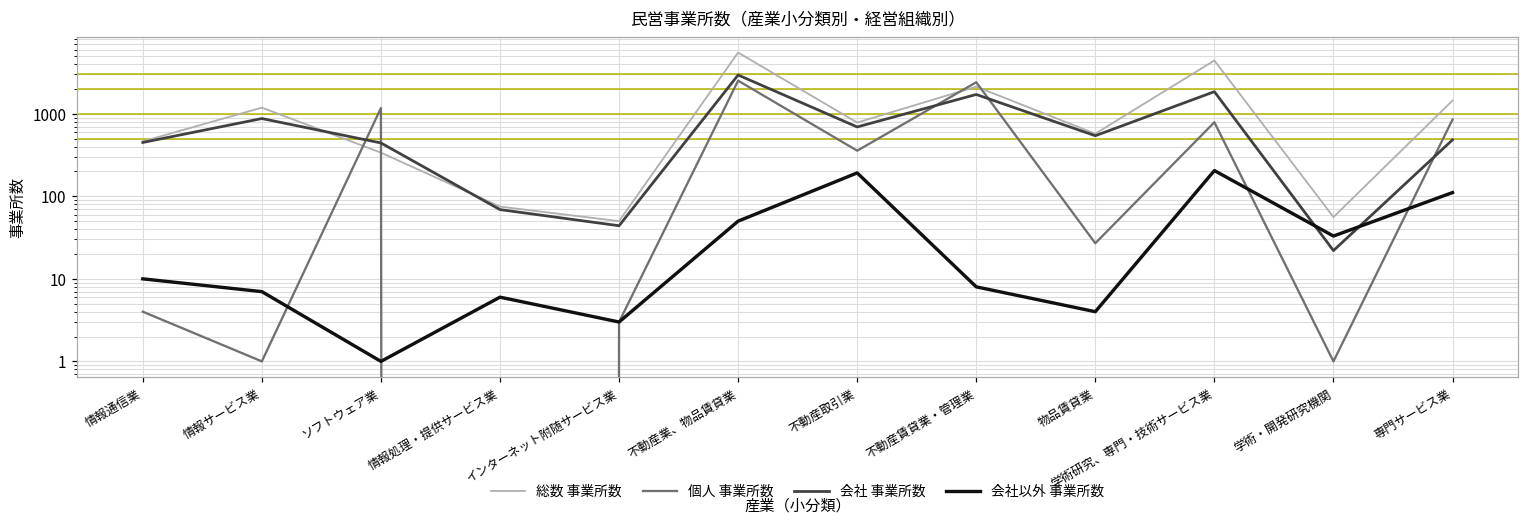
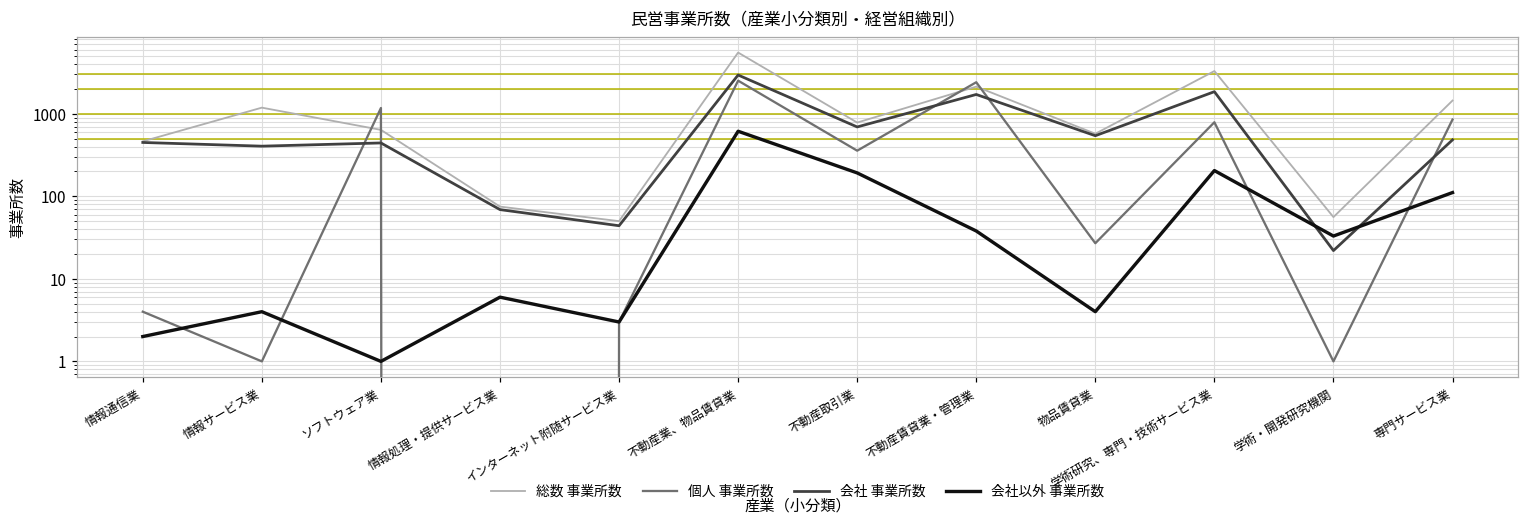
  {
    "総数 事業所数": {
      "情報サービス業": 1200,
-     "ソフトウェア業": 300,
+     "ソフトウェア業": 600,
      "情報処理・提供サービス業": 80,
      "インターネット附随サービス業": 50,
      "不動産業、物品賃貸業": 6000,
      "不動産取引業": 800,
      "不動産賃貸業・管理業": 2100,
-     "学術研究、専門・技術サービス業": 4000,
+     "学術研究、専門・技術サービス業": 3000,
      "学術・開発研究機関": 60,
      "専門サービス業": 1400
    },
    "個人 事業所数": {
      "情報通信業": 4,
      "情報サービス業": 1,
      "ソフトウェア業": 1200,
      "不動産業、物品賃貸業": 2500,
      "不動産取引業": 400,
      "不動産賃貸業・管理業": 2400,
      "物品賃貸業": 27,
      "学術研究、専門・技術サービス業": 800,
      "学術・開発研究機関": 1,
      "専門サービス業": 900
    },
    "会社 事業所数": {
-     "情報サービス業": 900,
+     "情報サービス業": 400,
      "ソフトウェア業": 400,
      "情報処理・提供サービス業": 70,
      "インターネット附随サービス業": 40,
      "不動産業、物品賃貸業": 2900,
      "不動産取引業": 700,
      "不動産賃貸業・管理業": 1700,
      "学術研究、専門・技術サービス業": 1900,
      "学術・開発研究機関": 22,
      "専門サービス業": 500
    },
    "会社以外 事業所数": {
-     "情報通信業": 10,
-     "情報サービス業": 7,
+     "情報通信業": 2,
+     "情報サービス業": 4,
      "ソフトウェア業": 1,
      "情報処理・提供サービス業": 6,
-     "不動産業、物品賃貸業": 50,
+     "不動産業、物品賃貸業": 600,
      "不動産取引業": 190,
-     "不動産賃貸業・管理業": 8,
+     "不動産賃貸業・管理業": 40,
      "物品賃貸業": 4,
      "学術研究、専門・技術サービス業": 210,
      "学術・開発研究機関": 30,
      "専門サービス業": 110
    }
  }
